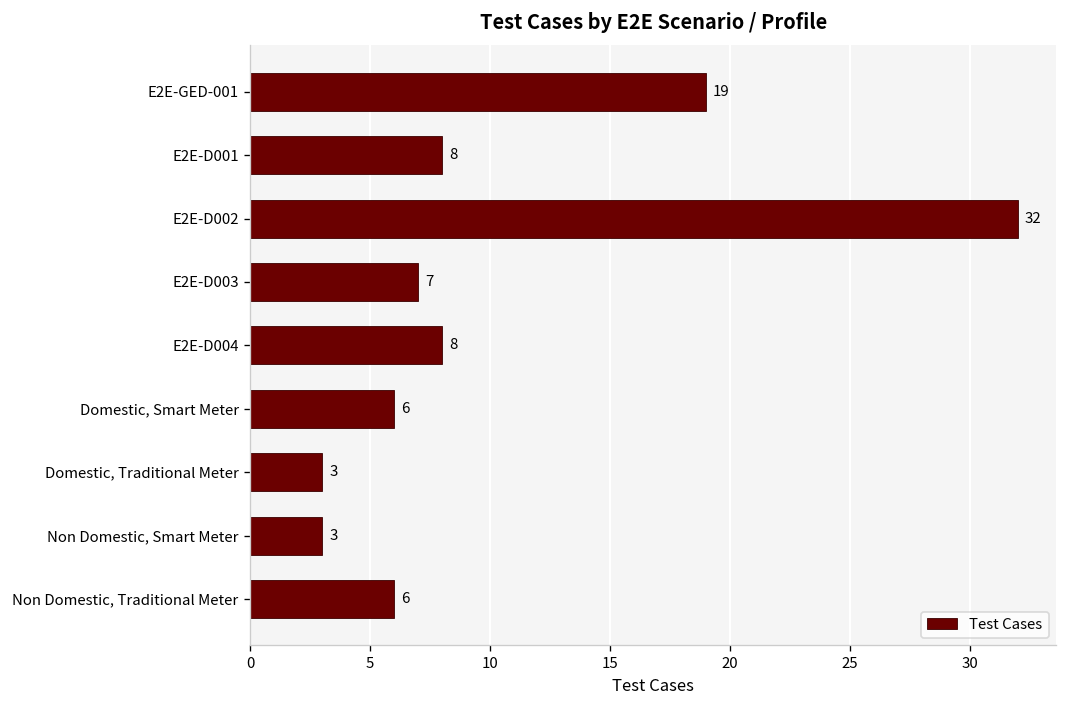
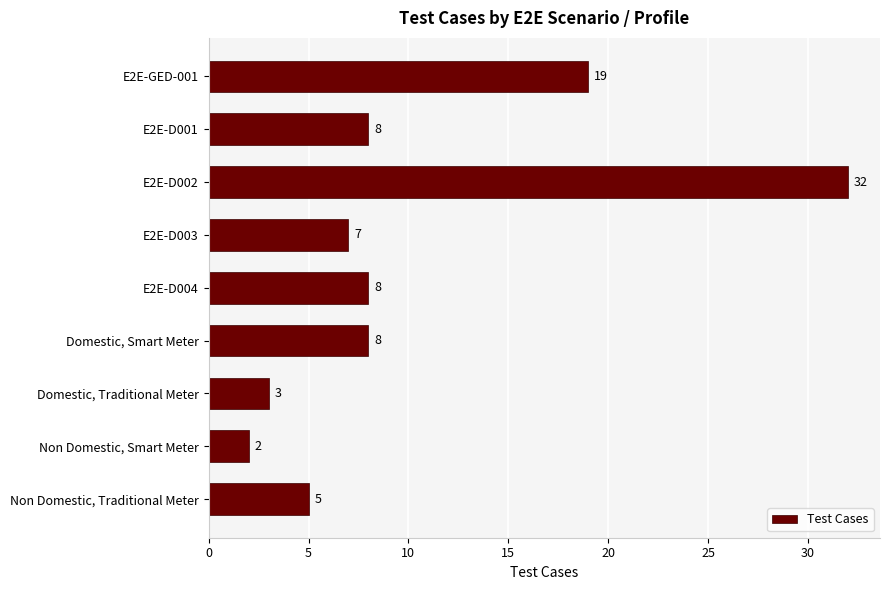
  {
    "E2E-GED-001": 19,
    "E2E-D001": 8,
    "E2E-D002": 32,
    "E2E-D003": 7,
    "E2E-D004": 8,
-   "Domestic, Smart Meter": 6,
+   "Domestic, Smart Meter": 8,
    "Domestic, Traditional Meter": 3,
-   "Non Domestic, Smart Meter": 3,
-   "Non Domestic, Traditional Meter": 6
+   "Non Domestic, Smart Meter": 2,
+   "Non Domestic, Traditional Meter": 5
  }
